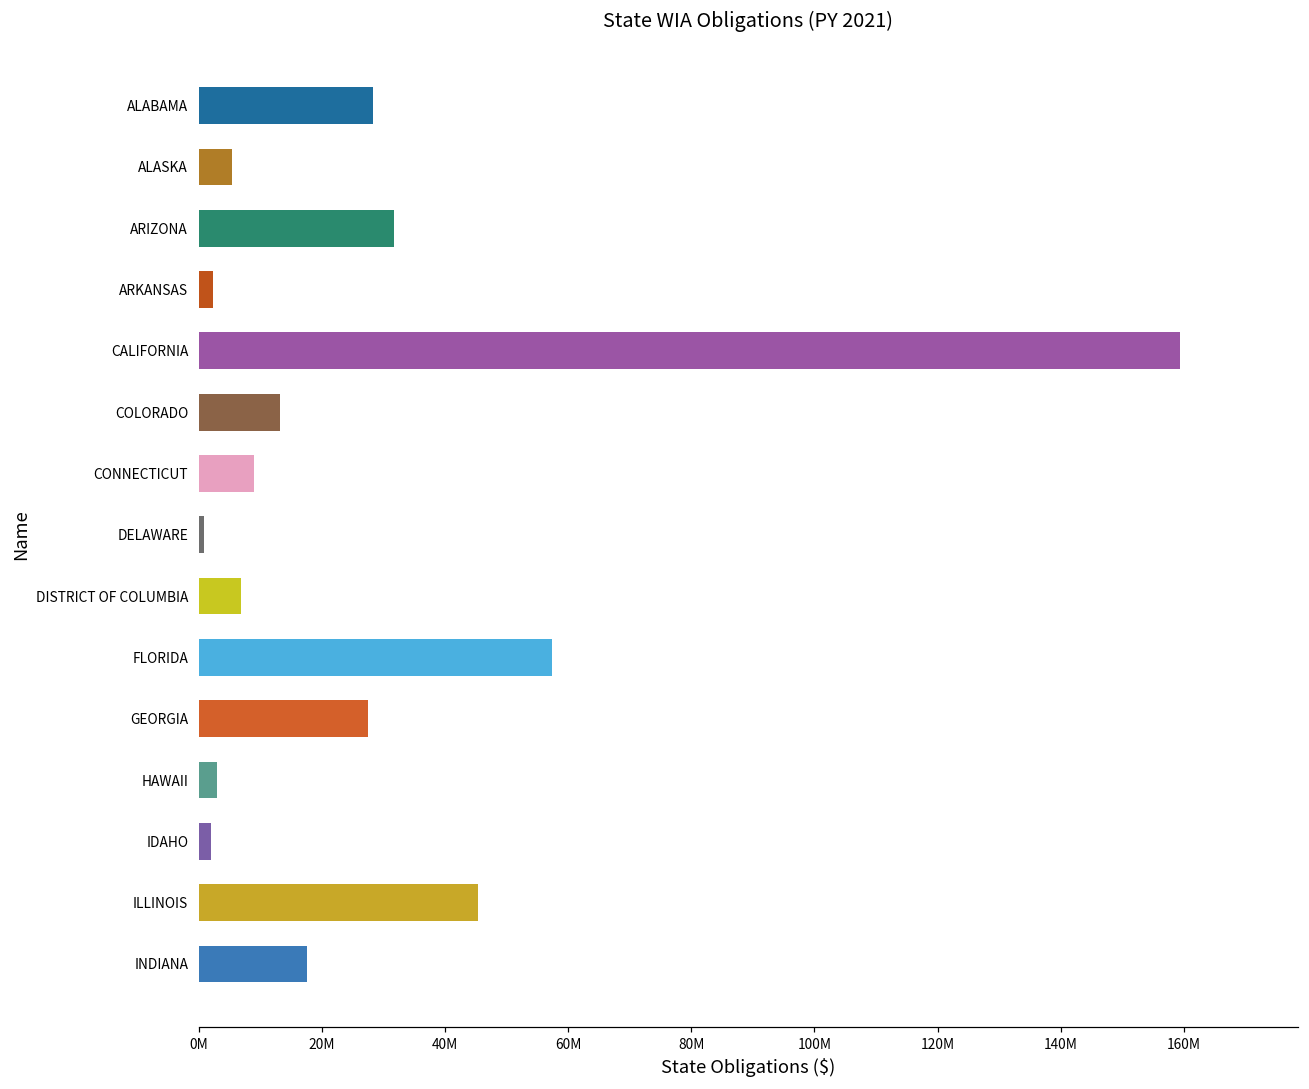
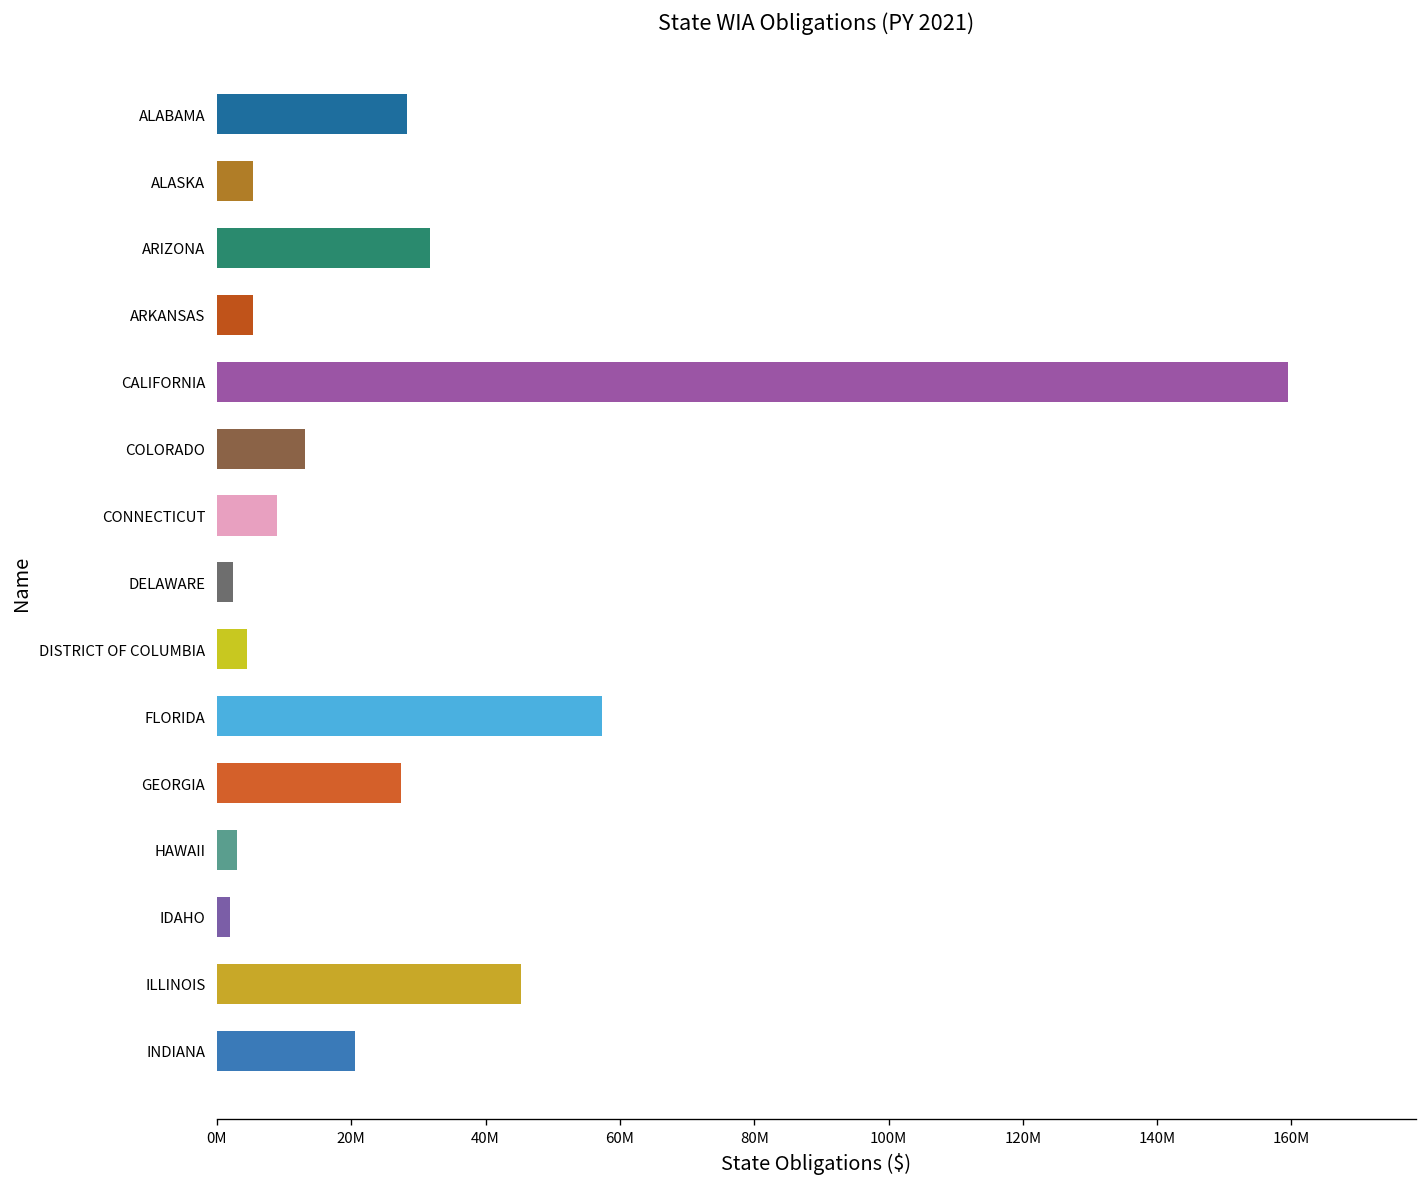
  {
    "ALABAMA": 28000000,
    "ALASKA": 5000000,
    "ARIZONA": 32000000,
-   "ARKANSAS": 2000000,
+   "ARKANSAS": 5000000,
    "CALIFORNIA": 159000000,
    "COLORADO": 13000000,
    "CONNECTICUT": 9000000,
-   "DELAWARE": 1000000,
-   "DISTRICT OF COLUMBIA": 7000000,
+   "DELAWARE": 2000000,
+   "DISTRICT OF COLUMBIA": 5000000,
    "FLORIDA": 57000000,
    "GEORGIA": 27000000,
    "HAWAII": 3000000,
    "IDAHO": 2000000,
    "ILLINOIS": 45000000,
-   "INDIANA": 18000000
+   "INDIANA": 21000000
  }
